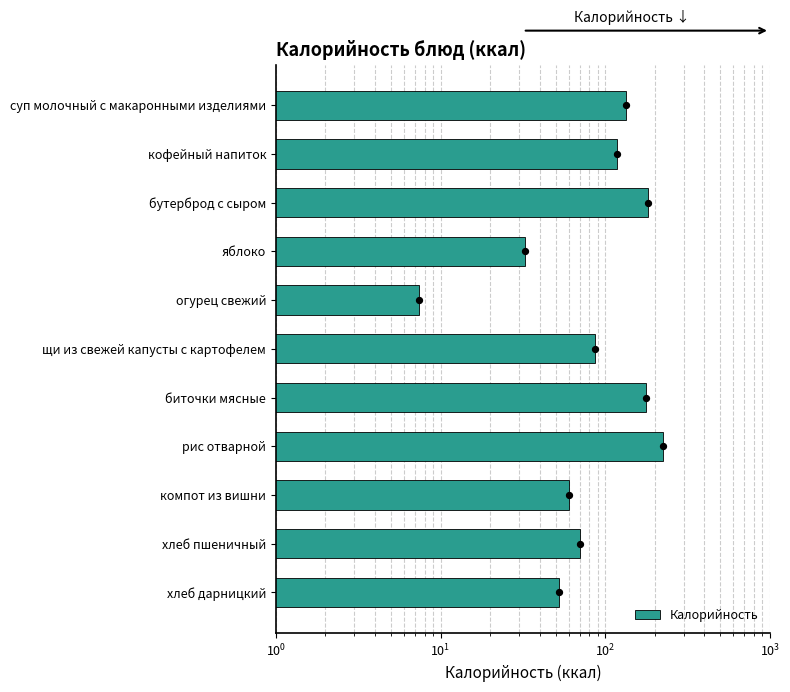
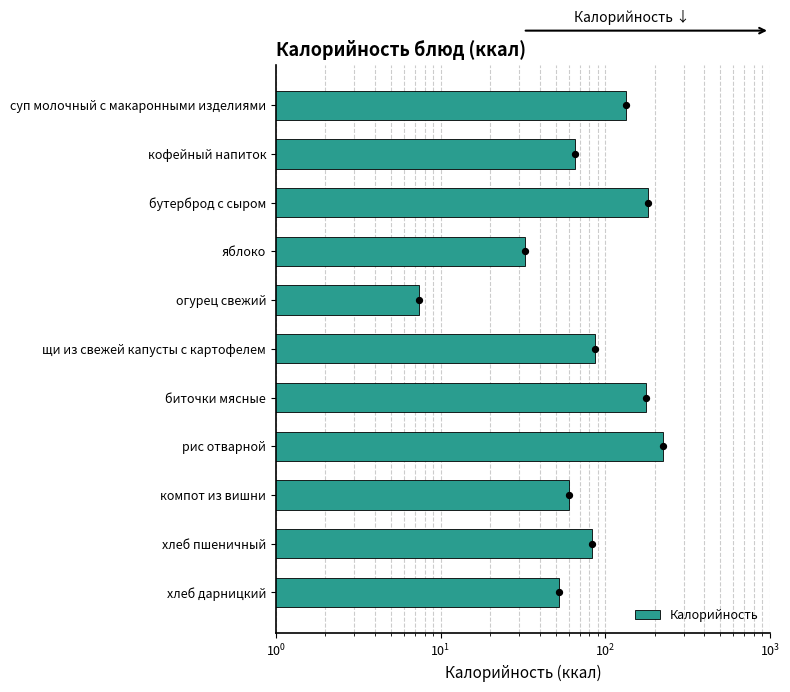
  {
    "Калорийность": {
      "суп молочный с макаронными изделиями": 130,
-     "кофейный напиток": 120,
+     "кофейный напиток": 66,
      "бутерброд с сыром": 180,
      "яблоко": 33,
      "огурец свежий": 7,
      "щи из свежей капусты с картофелем": 90,
      "биточки мясные": 180,
      "рис отварной": 230,
      "компот из вишни": 61,
-     "хлеб пшеничный": 70,
+     "хлеб пшеничный": 80,
      "хлеб дарницкий": 53
    }
  }
